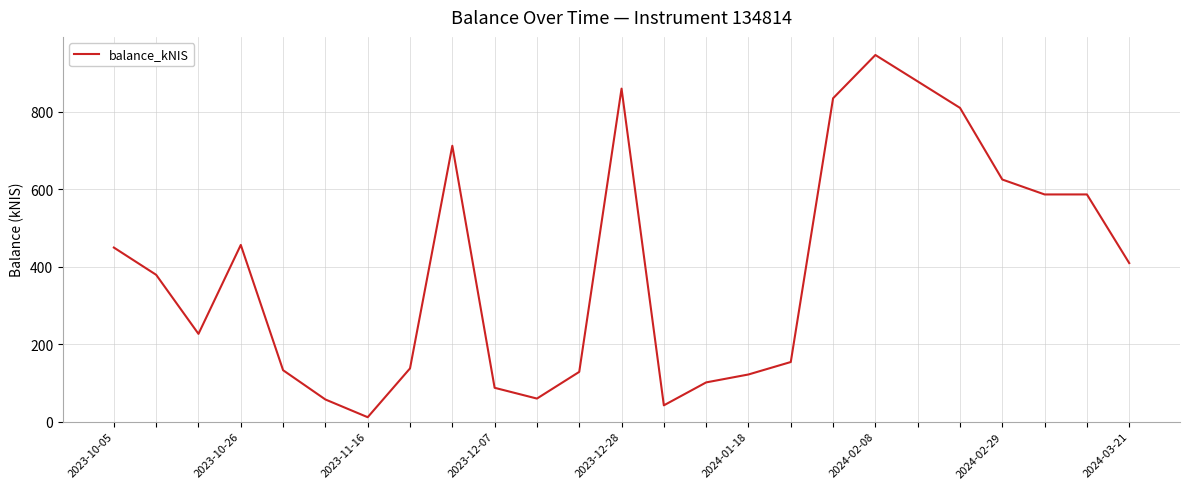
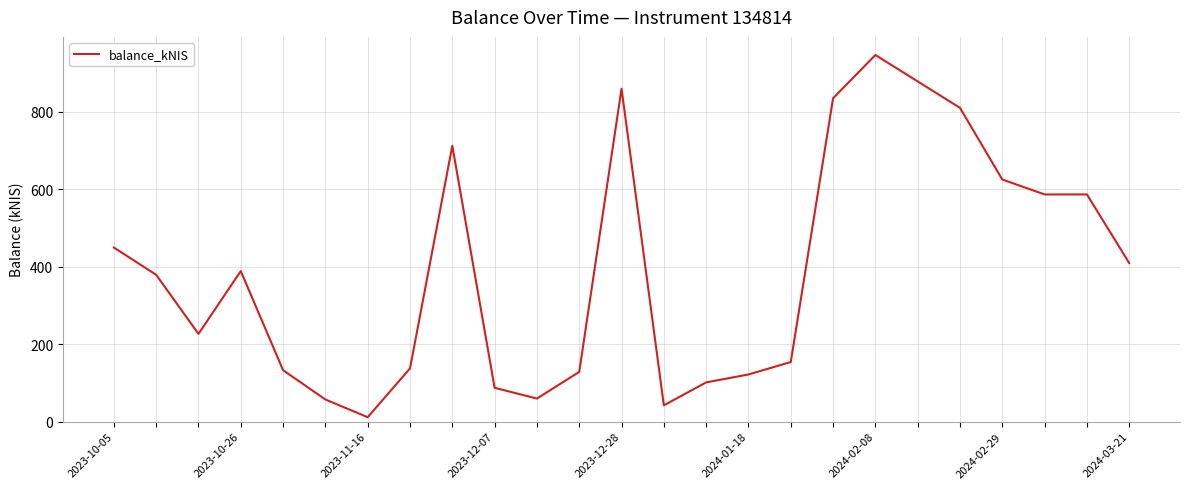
  {
    "2023-10-05": 450,
-   "2023-10-26": 460,
+   "2023-10-26": 390,
    "2023-11-16": 10,
    "2023-12-07": 90,
    "2023-12-28": 860,
    "2024-01-18": 120,
    "2024-02-08": 950,
    "2024-02-29": 620,
    "2024-03-21": 410
  }
